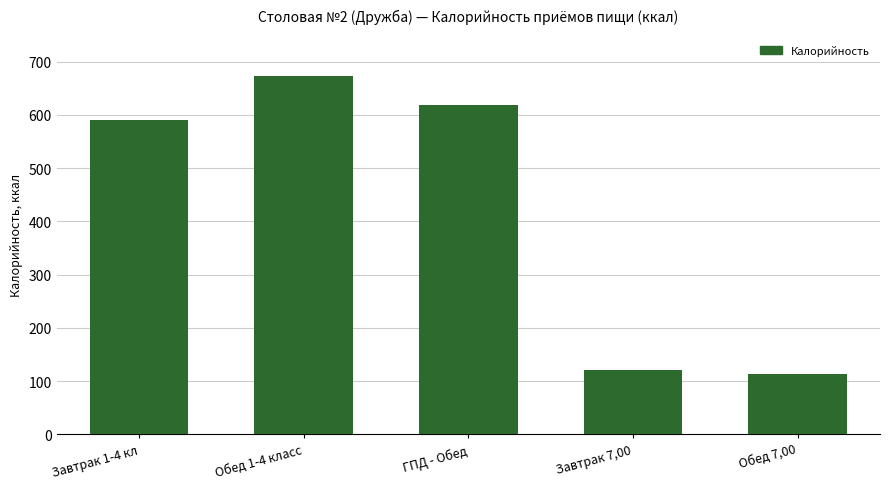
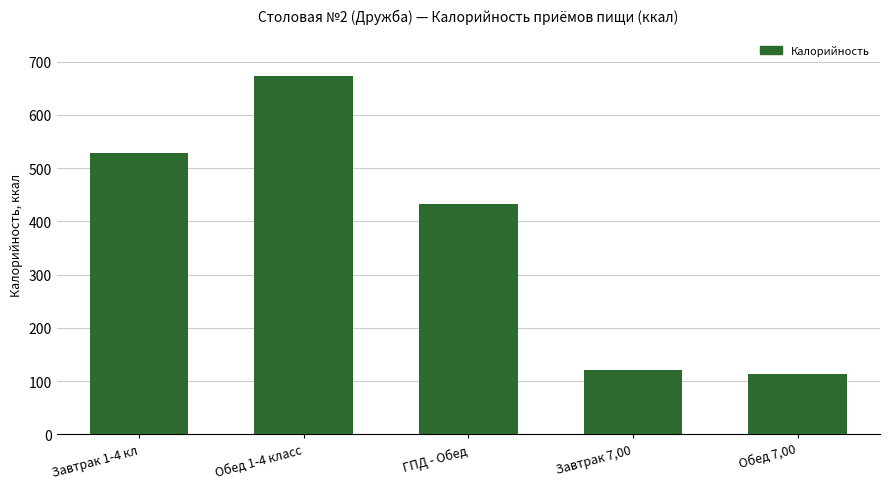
  {
-   "Завтрак 1-4 кл": 590,
+   "Завтрак 1-4 кл": 530,
    "Обед 1-4 класс": 670,
-   "ГПД - Обед": 620,
+   "ГПД - Обед": 430,
    "Завтрак 7,00": 120,
    "Обед 7,00": 110
  }
